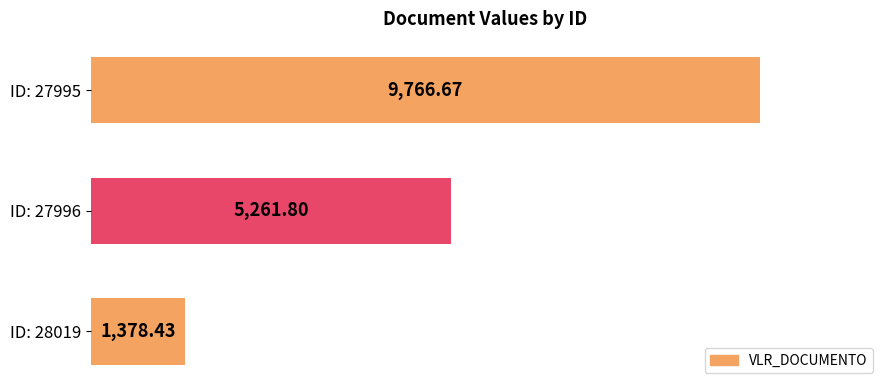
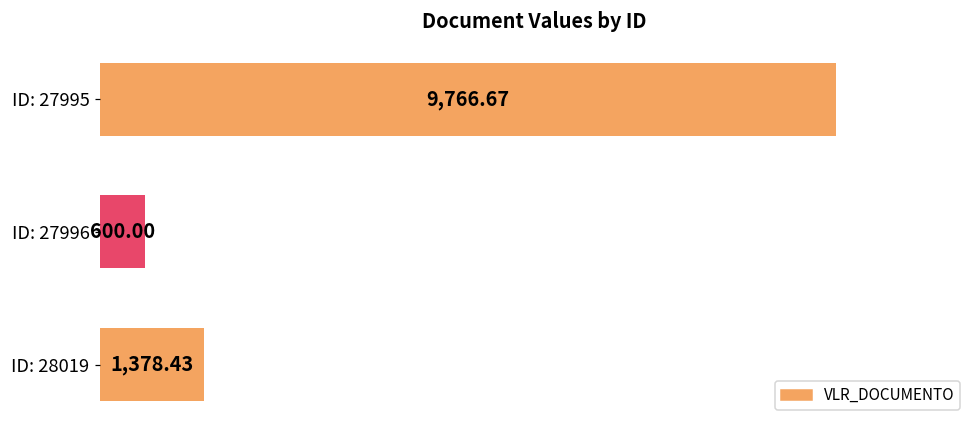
  {
    "ID: 27995": "9,766.67",
-   "ID: 27996": "5,261.80",
+   "ID: 27996": "600.00",
    "ID: 28019": "1,378.43"
  }
